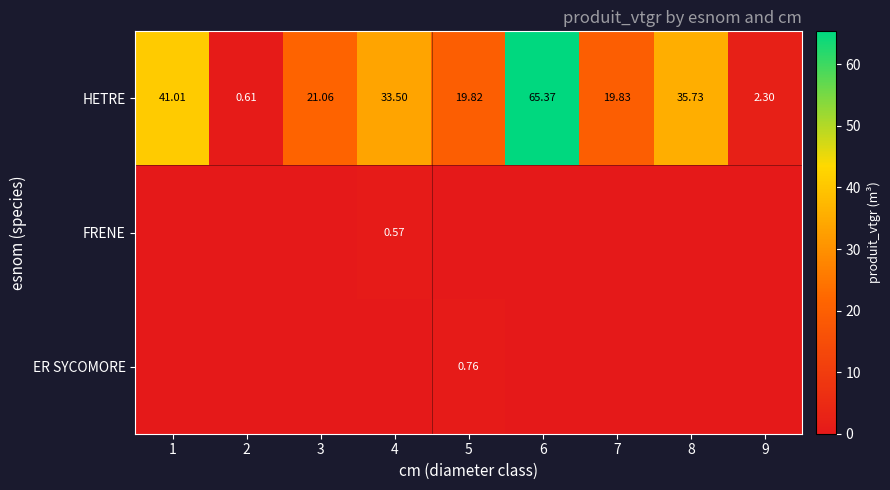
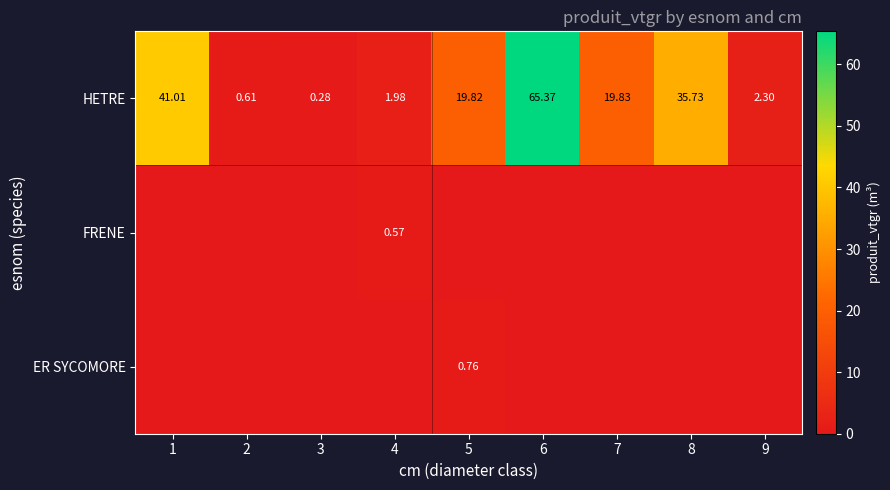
  {
    "HETRE": {
      "1": 41.01,
      "2": 0.61,
-     "3": 21.06,
-     "4": 33.50,
+     "3": 0.28,
+     "4": 1.98,
      "5": 19.82,
      "6": 65.37,
      "7": 19.83,
      "8": 35.73,
      "9": 2.30
    },
    "FRENE": {
      "4": 0.57
    },
    "ER SYCOMORE": {
      "5": 0.76
    }
  }
